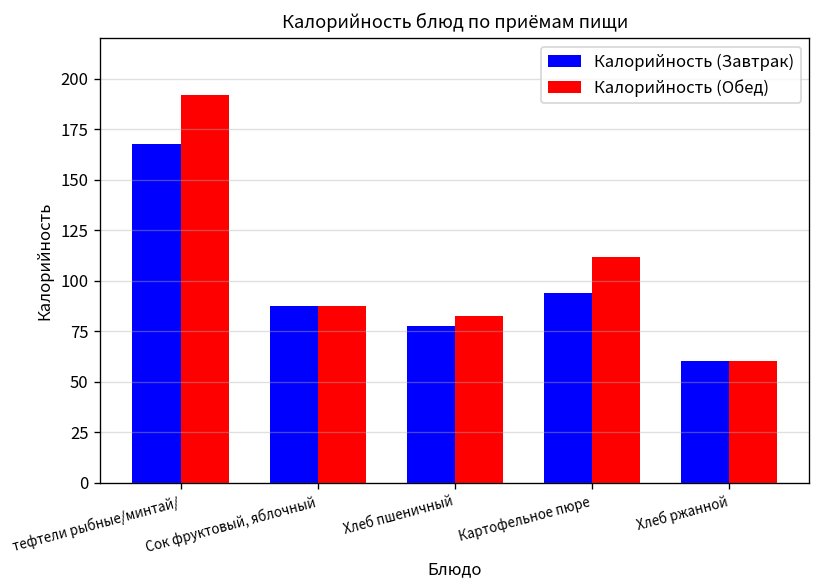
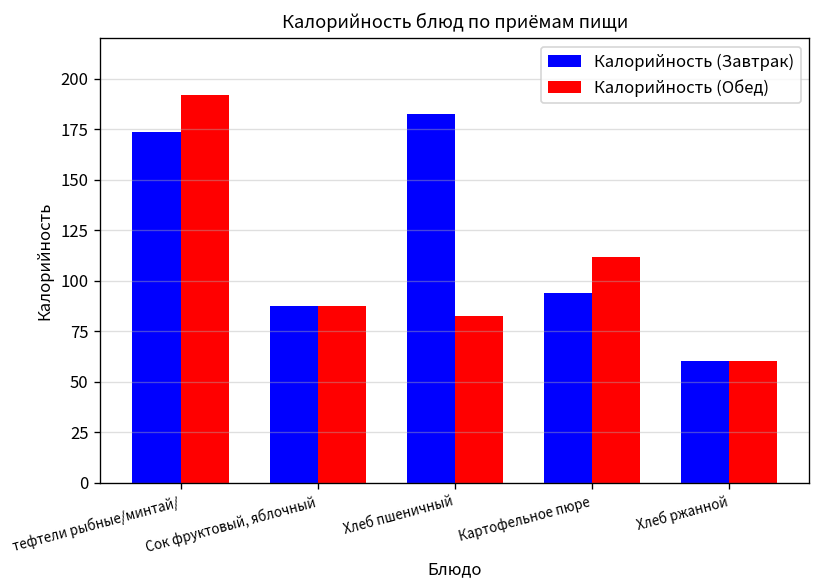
  {
    "Калорийность (Завтрак)": {
-     "тефтели рыбные/минтай/": 168,
+     "тефтели рыбные/минтай/": 174,
      "Сок фруктовый, яблочный": 88,
-     "Хлеб пшеничный": 78,
+     "Хлеб пшеничный": 183,
      "Картофельное пюре": 94,
      "Хлеб ржанной": 60
    },
    "Калорийность (Обед)": {
      "тефтели рыбные/минтай/": 192,
      "Сок фруктовый, яблочный": 88,
      "Хлеб пшеничный": 82,
      "Картофельное пюре": 112,
      "Хлеб ржанной": 60
    }
  }
